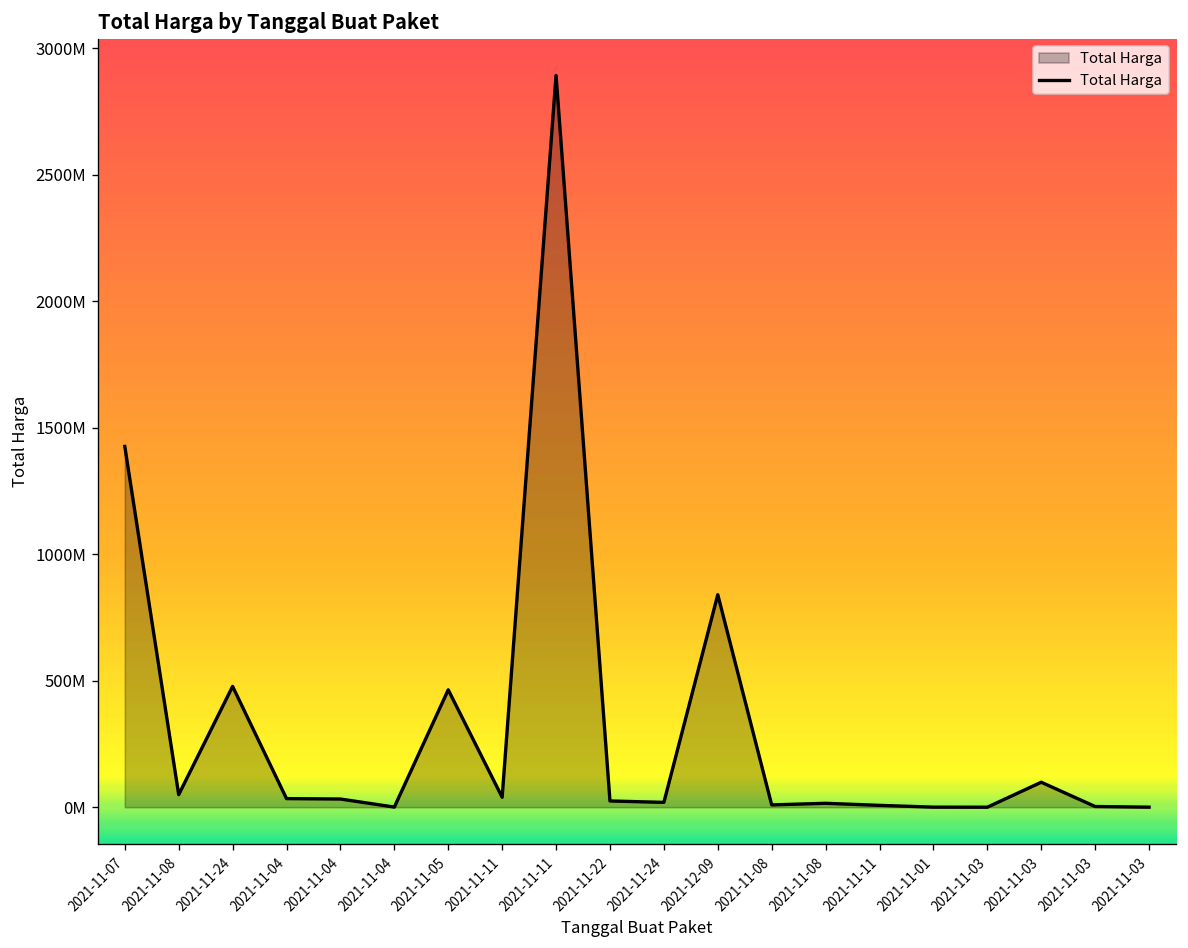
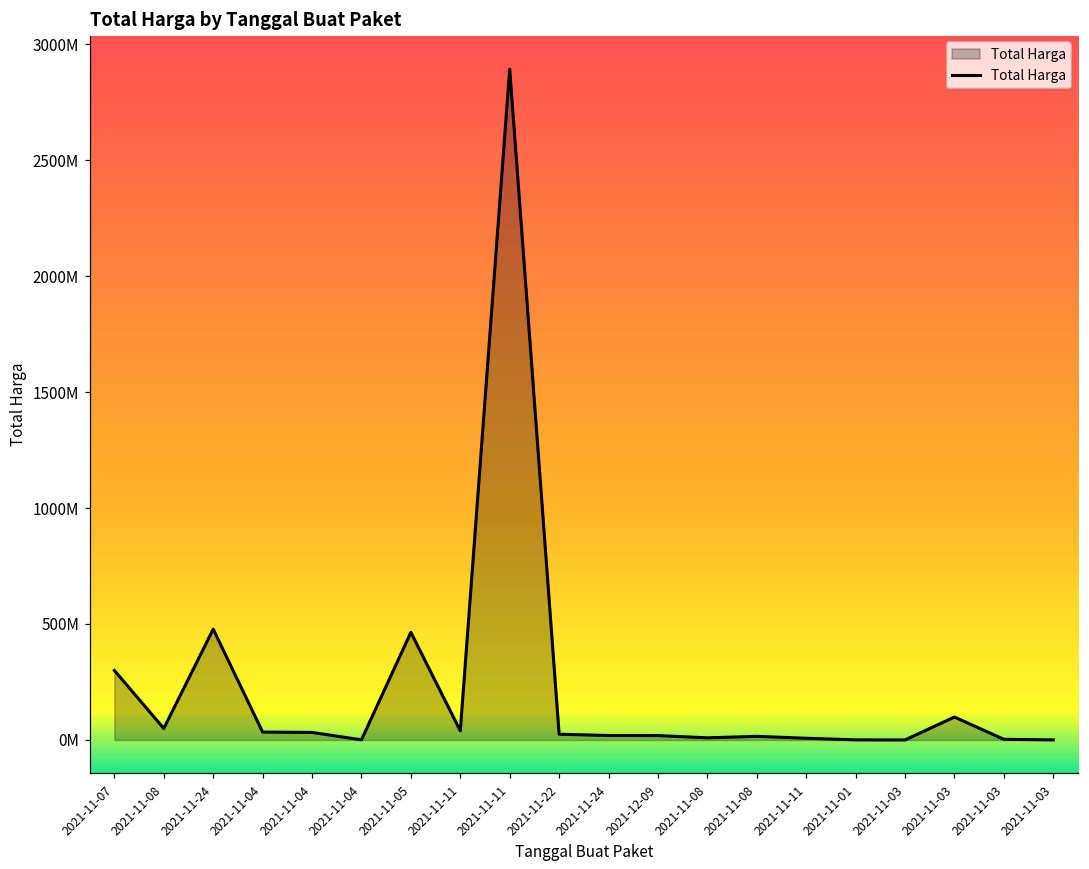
  {
-   "2021-11-07": 1430000000,
+   "2021-11-07": 300000000,
    "2021-11-05": 460000000,
    "2021-11-22": 20000000,
-   "2021-12-09": 840000000,
+   "2021-12-09": 20000000,
    "2021-11-01": 0
  }
